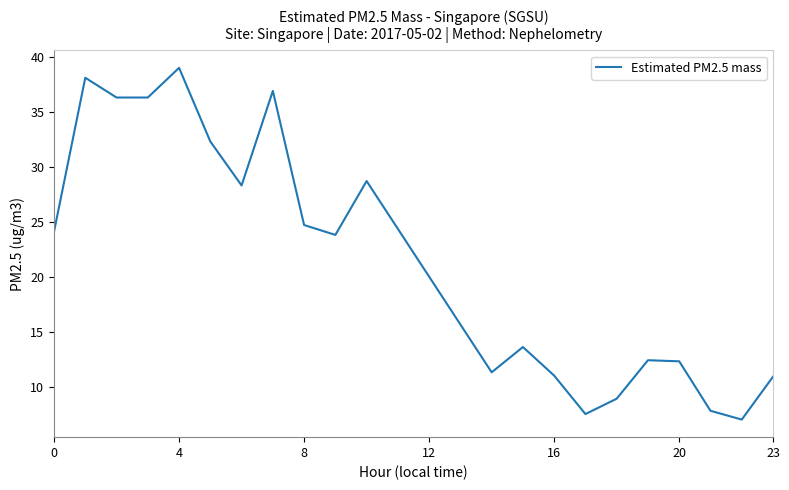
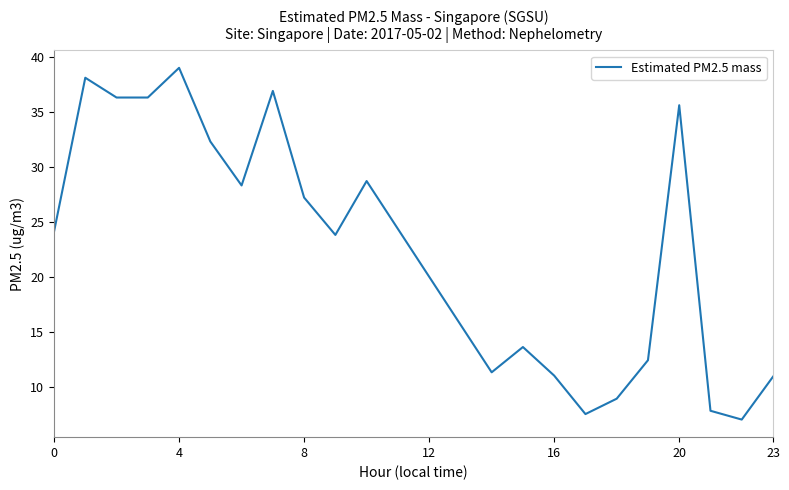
  {
    "0": 24.1,
    "4": 39.0,
-   "8": 24.7,
+   "8": 27.2,
    "16": 11.0,
-   "20": 12.3,
+   "20": 35.6,
    "23": 10.9
  }
